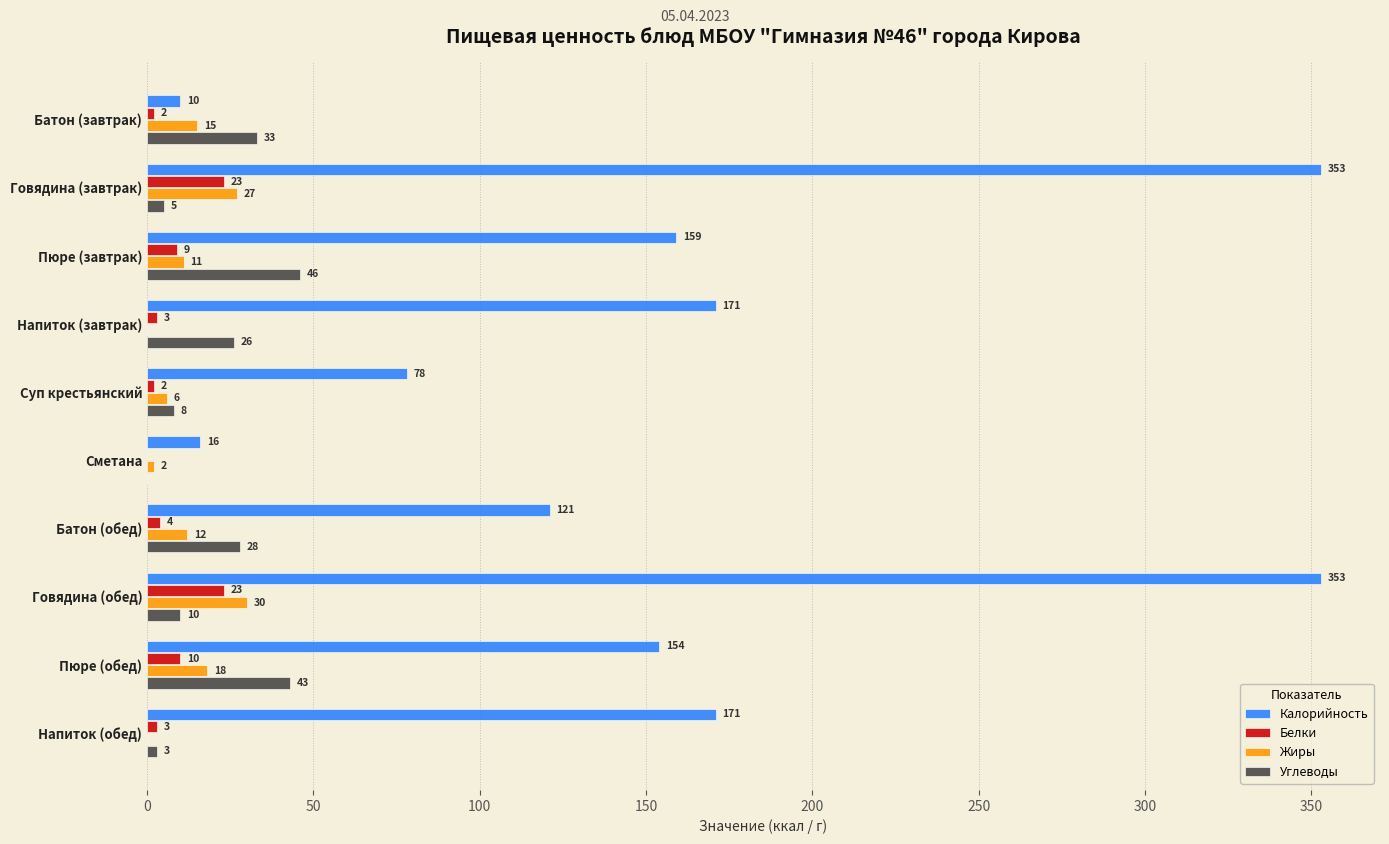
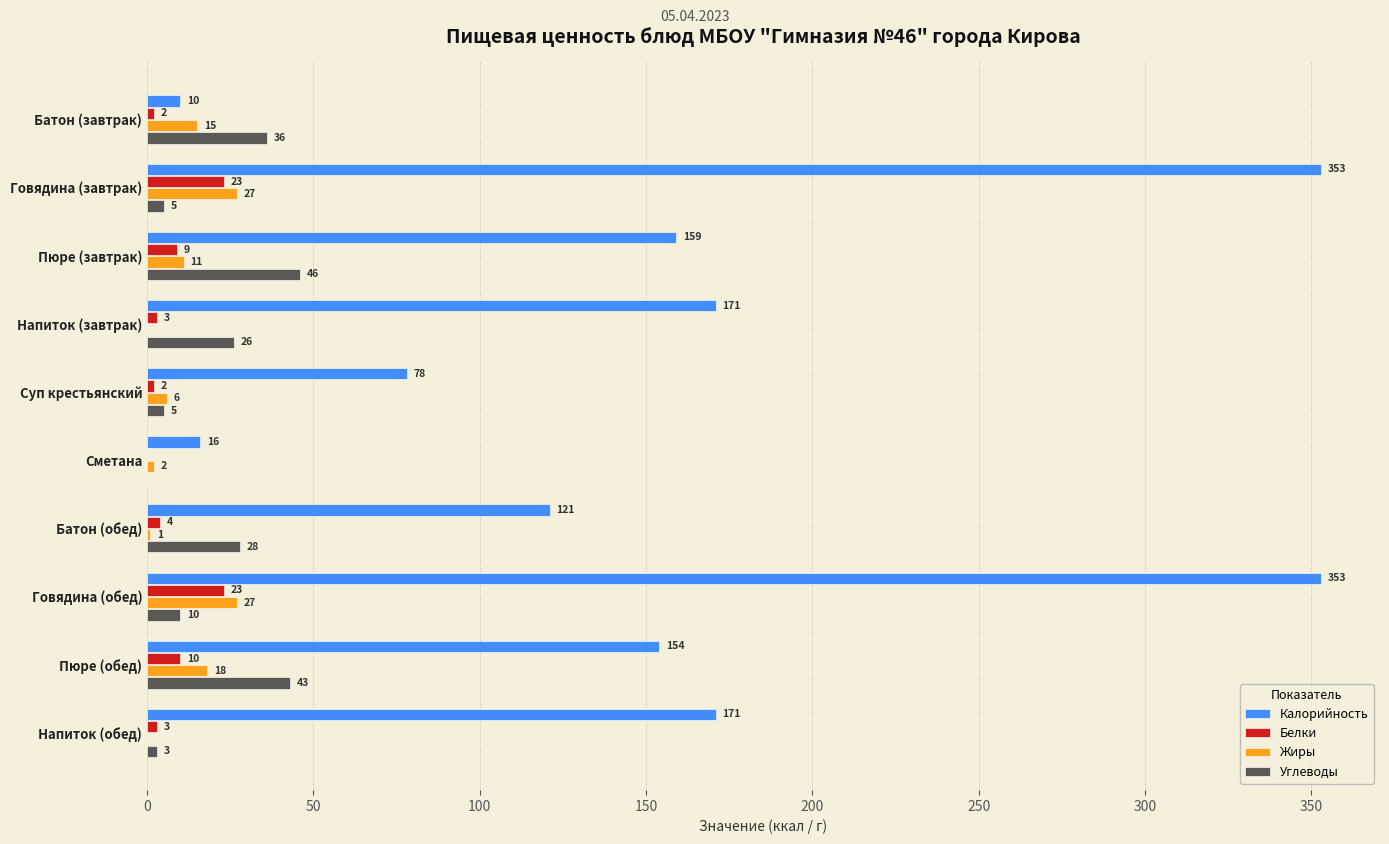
  {
    "Калорийность": {
      "Батон (завтрак)": 10,
      "Говядина (завтрак)": 353,
      "Пюре (завтрак)": 159,
      "Напиток (завтрак)": 171,
      "Суп крестьянский": 78,
      "Сметана": 16,
      "Батон (обед)": 121,
      "Говядина (обед)": 353,
      "Пюре (обед)": 154,
      "Напиток (обед)": 171
    },
    "Белки": {
      "Батон (завтрак)": 2,
      "Говядина (завтрак)": 23,
      "Пюре (завтрак)": 9,
      "Напиток (завтрак)": 3,
      "Суп крестьянский": 2,
      "Батон (обед)": 4,
      "Говядина (обед)": 23,
      "Пюре (обед)": 10,
      "Напиток (обед)": 3
    },
    "Жиры": {
      "Батон (завтрак)": 15,
      "Говядина (завтрак)": 27,
      "Пюре (завтрак)": 11,
      "Суп крестьянский": 6,
      "Сметана": 2,
-     "Батон (обед)": 12,
-     "Говядина (обед)": 30,
+     "Батон (обед)": 1,
+     "Говядина (обед)": 27,
      "Пюре (обед)": 18
    },
    "Углеводы": {
-     "Батон (завтрак)": 33,
+     "Батон (завтрак)": 36,
      "Говядина (завтрак)": 5,
      "Пюре (завтрак)": 46,
      "Напиток (завтрак)": 26,
-     "Суп крестьянский": 8,
+     "Суп крестьянский": 5,
      "Батон (обед)": 28,
      "Говядина (обед)": 10,
      "Пюре (обед)": 43,
      "Напиток (обед)": 3
    }
  }
